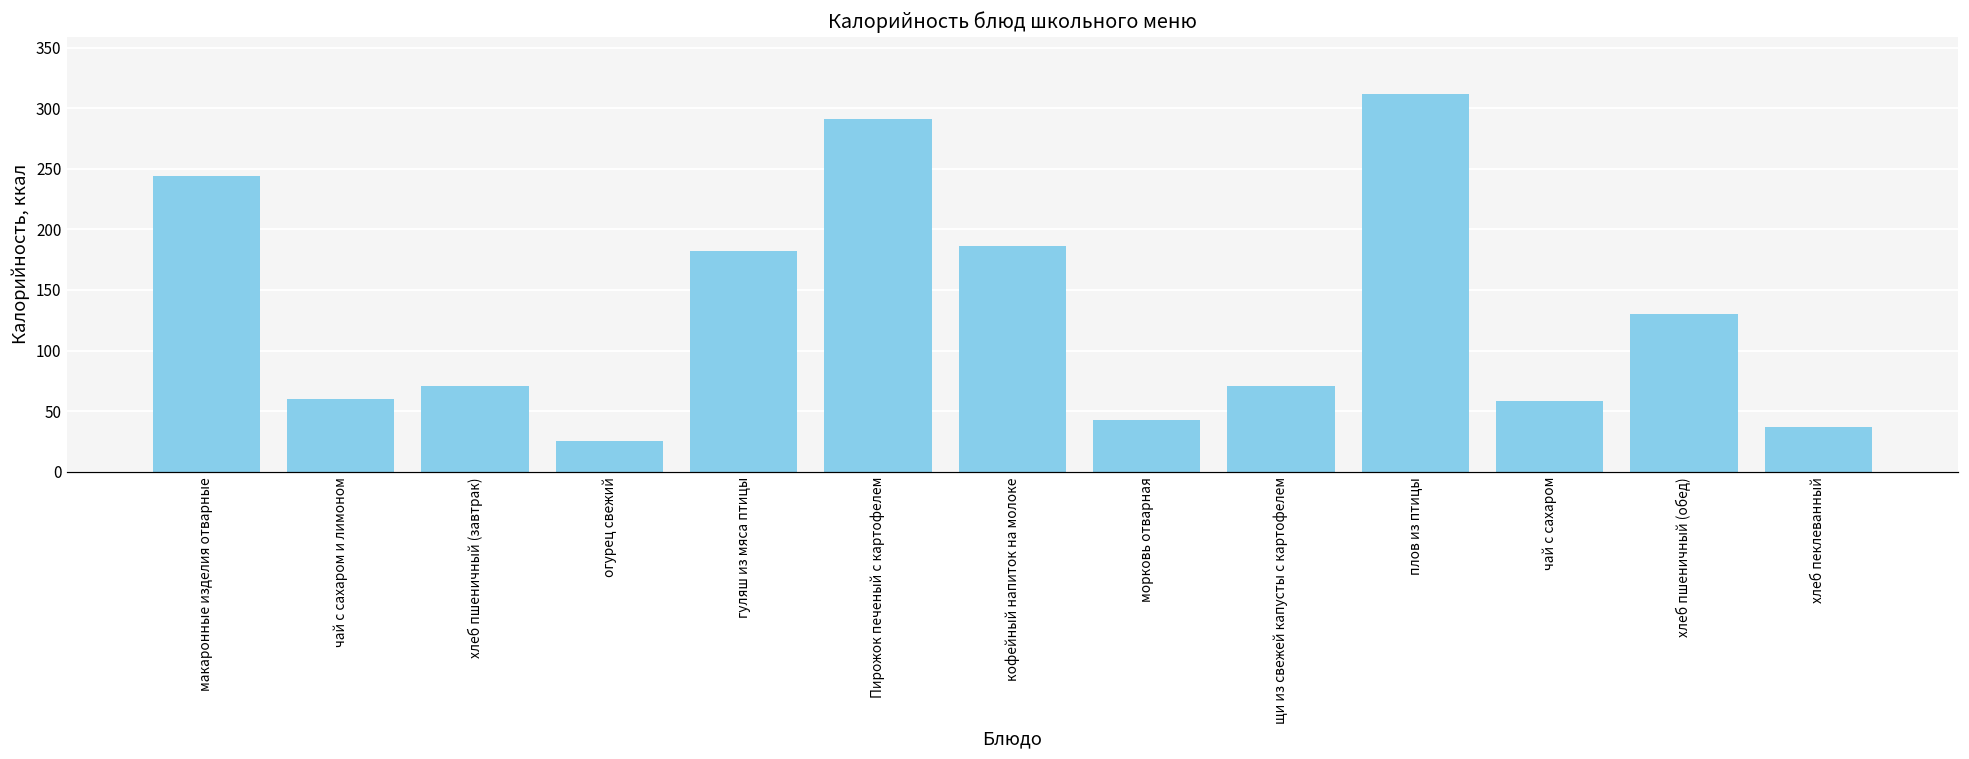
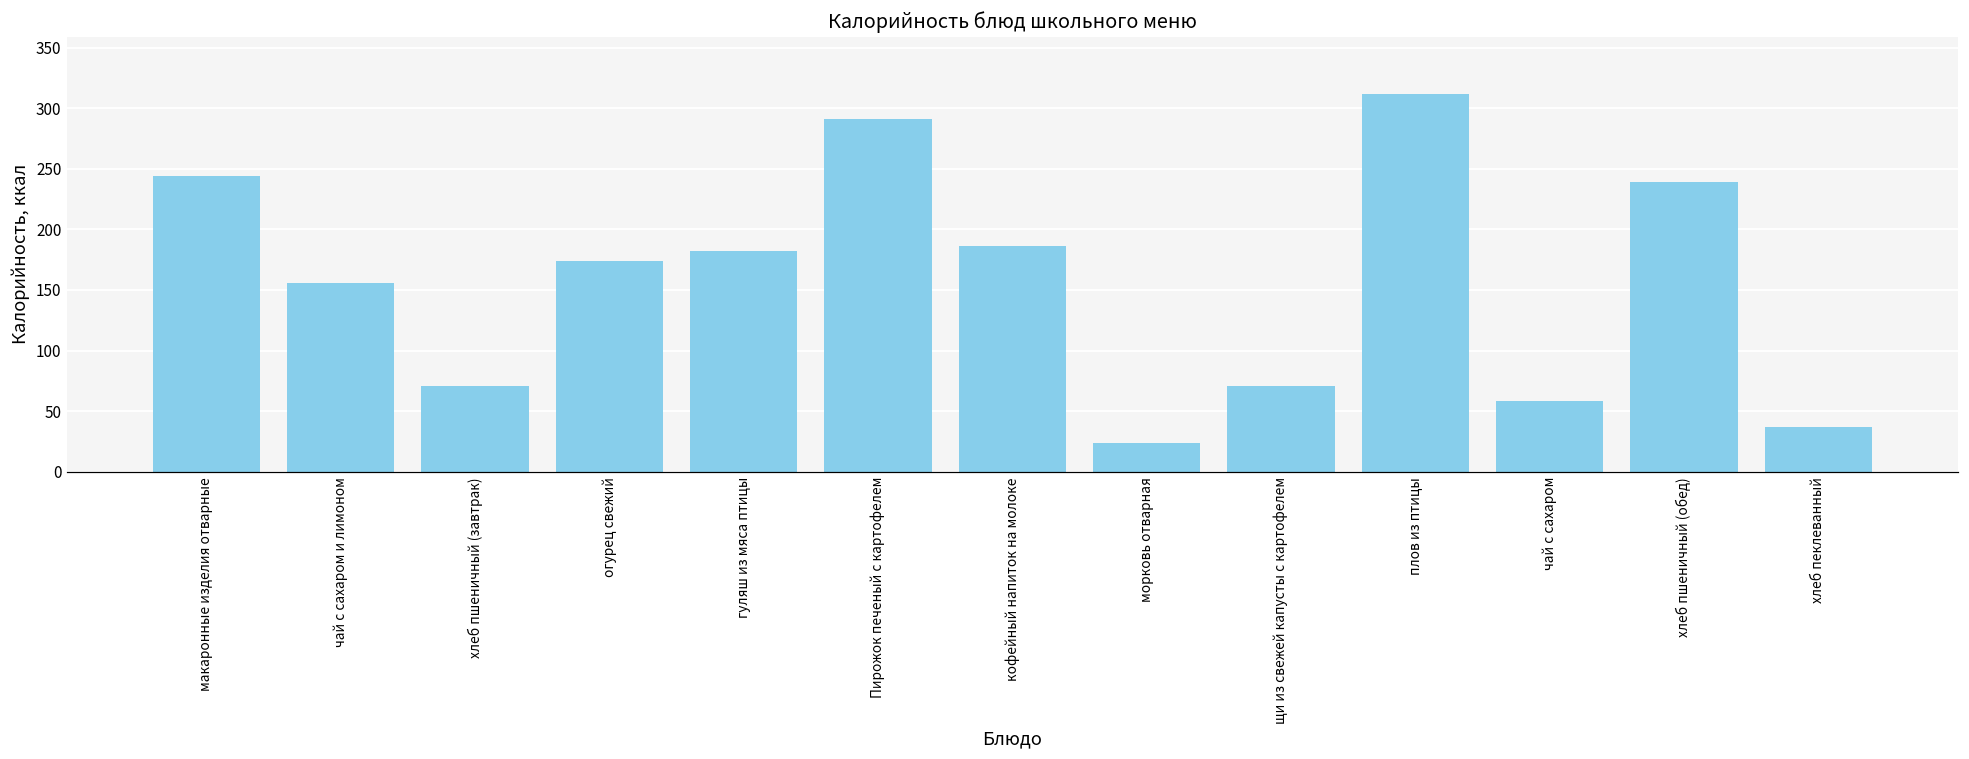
  {
    "макаронные изделия отварные": 244,
-   "чай с сахаром и лимоном": 60,
+   "чай с сахаром и лимоном": 156,
    "хлеб пшеничный (завтрак)": 71,
-   "огурец свежий": 25,
+   "огурец свежий": 174,
    "гуляш из мяса птицы": 182,
    "Пирожок печеный с картофелем": 291,
    "кофейный напиток на молоке": 186,
-   "морковь отварная": 43,
+   "морковь отварная": 24,
    "щи из свежей капусты с картофелем": 70,
    "плов из птицы": 312,
    "чай с сахаром": 58,
-   "хлеб пшеничный (обед)": 130,
+   "хлеб пшеничный (обед)": 239,
    "хлеб пеклеванный": 37
  }
